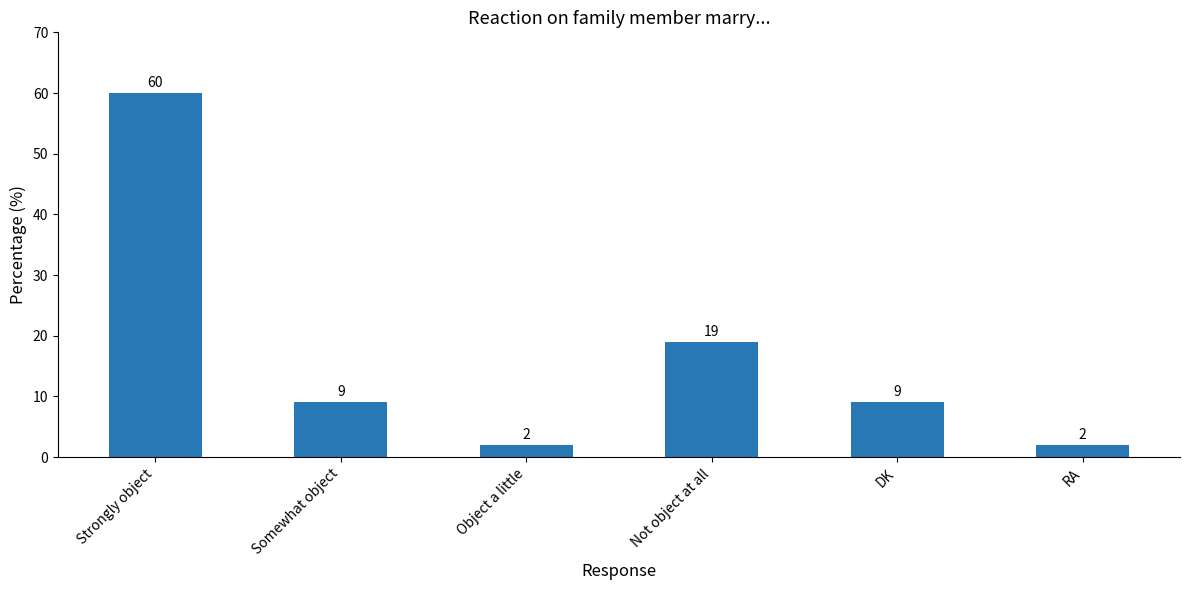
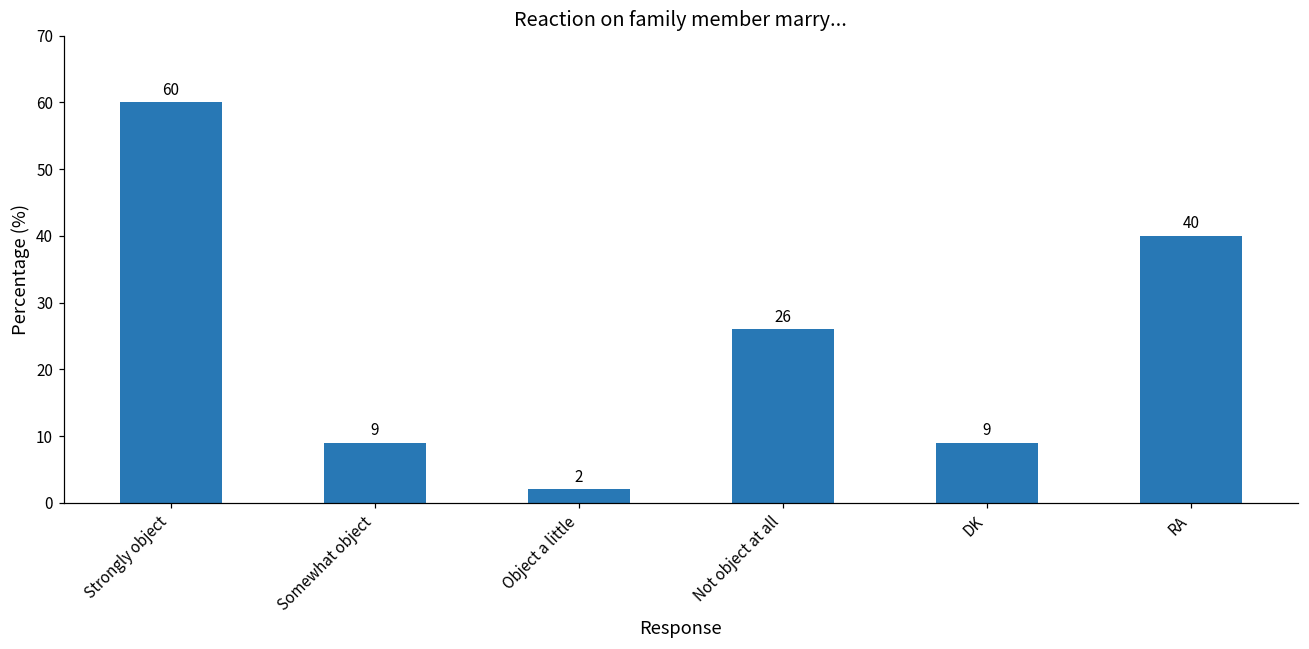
  {
    "Strongly object": 60,
    "Somewhat object": 9,
    "Object a little": 2,
-   "Not object at all": 19,
+   "Not object at all": 26,
    "DK": 9,
-   "RA": 2
+   "RA": 40
  }
